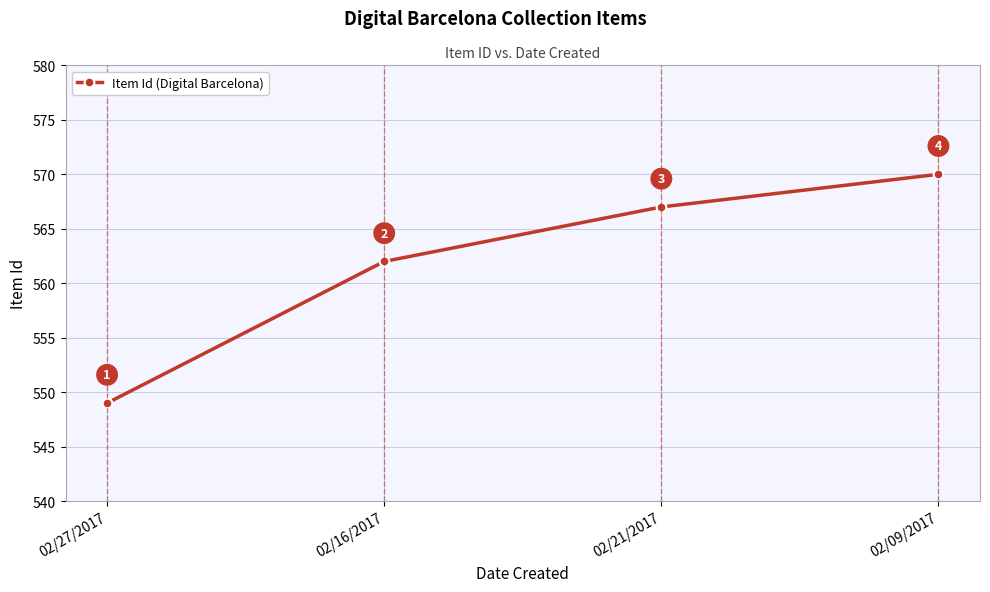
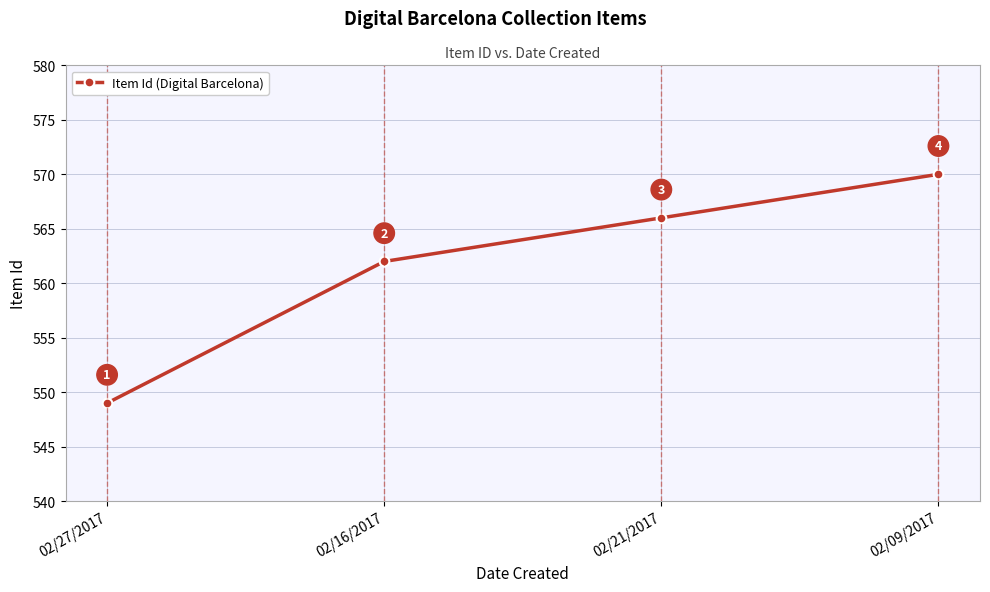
  {
-   "02/21/2017": 567
+   "02/21/2017": 566
  }
